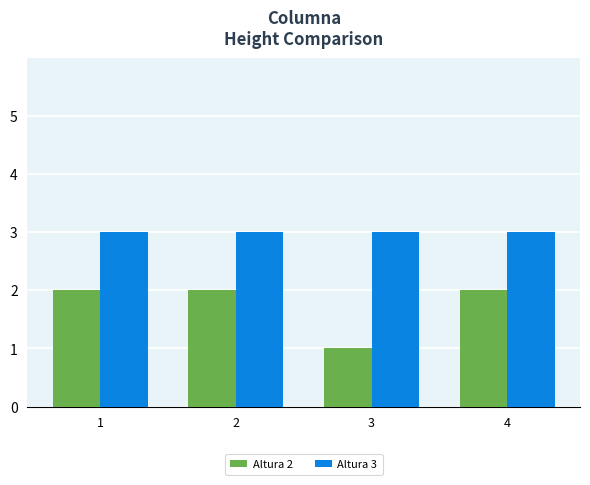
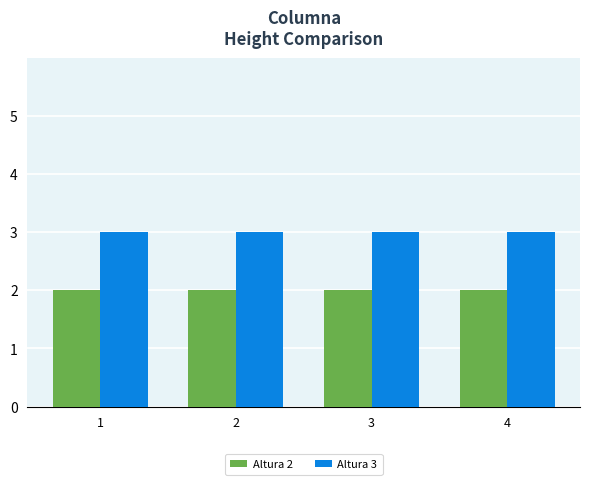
  {
    "Altura 2": {
      "1": 2,
      "2": 2,
-     "3": 1,
+     "3": 2,
      "4": 2
    },
    "Altura 3": {
      "1": 3,
      "2": 3,
      "3": 3,
      "4": 3
    }
  }
